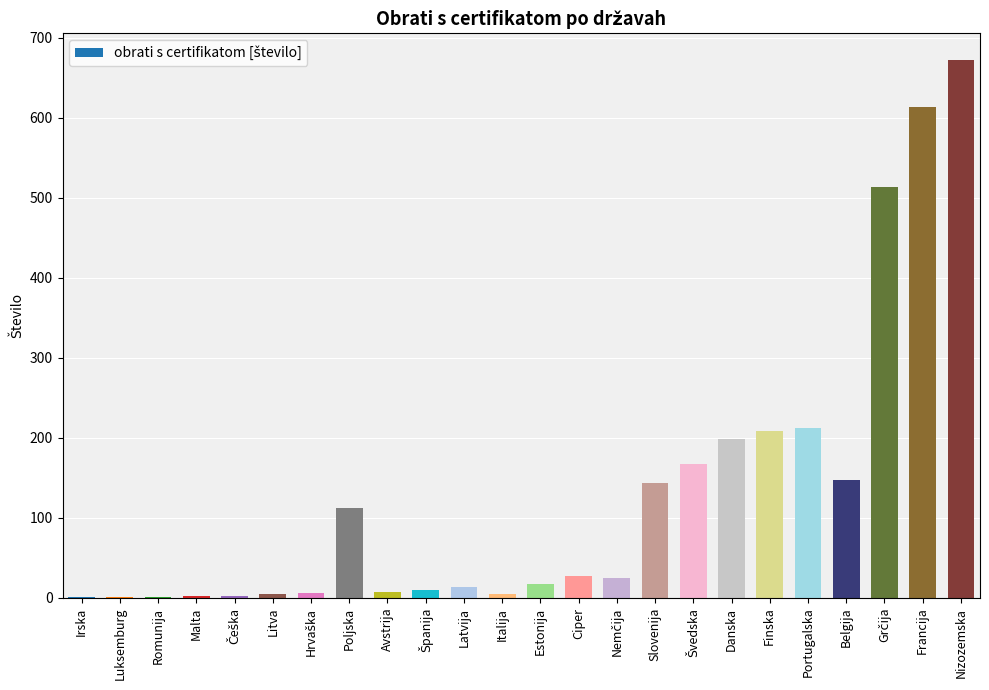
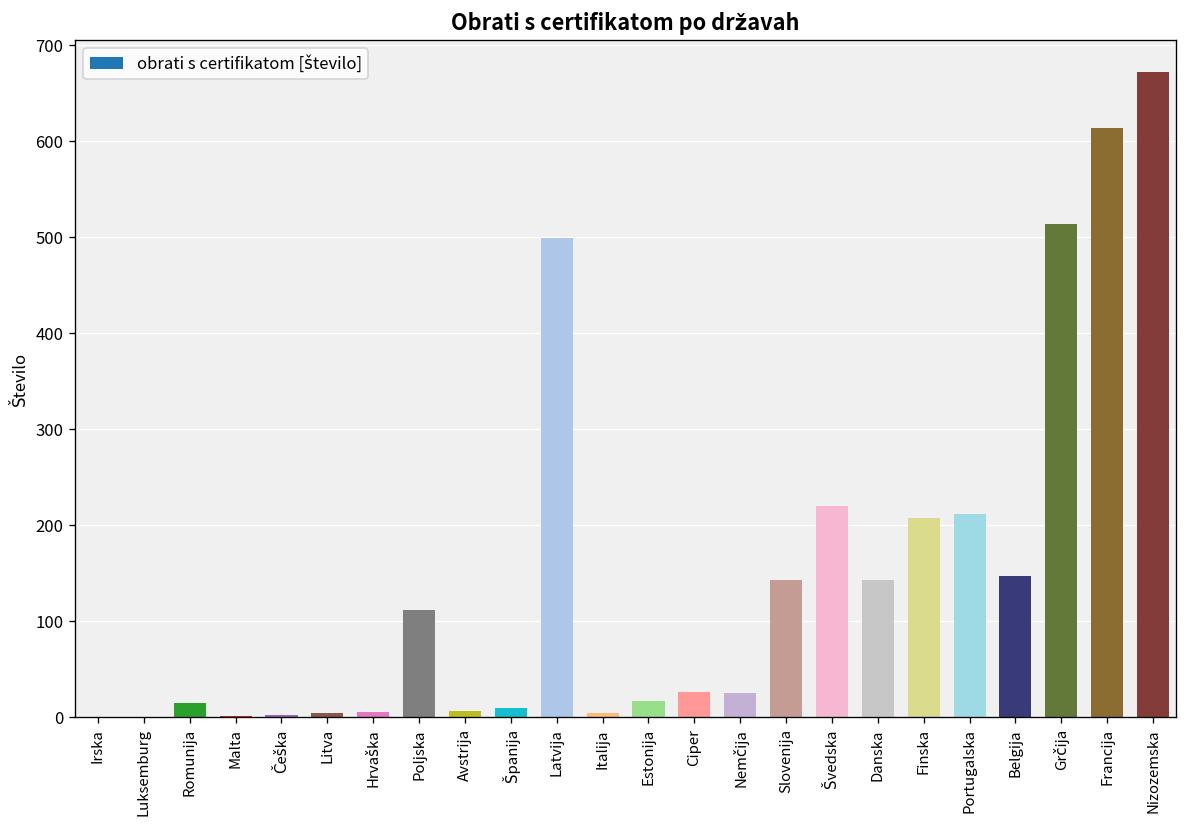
  {
-   "Romunija": 0,
+   "Romunija": 20,
    "Litva": 10,
    "Hrvaška": 10,
    "Poljska": 110,
    "Avstrija": 10,
    "Španija": 10,
-   "Latvija": 10,
+   "Latvija": 500,
    "Italija": 10,
    "Estonija": 20,
    "Ciper": 30,
    "Nemčija": 30,
    "Slovenija": 140,
-   "Švedska": 170,
-   "Danska": 200,
+   "Švedska": 220,
+   "Danska": 140,
    "Finska": 210,
    "Portugalska": 210,
    "Belgija": 150,
    "Grčija": 510,
    "Francija": 610,
    "Nizozemska": 670
  }
